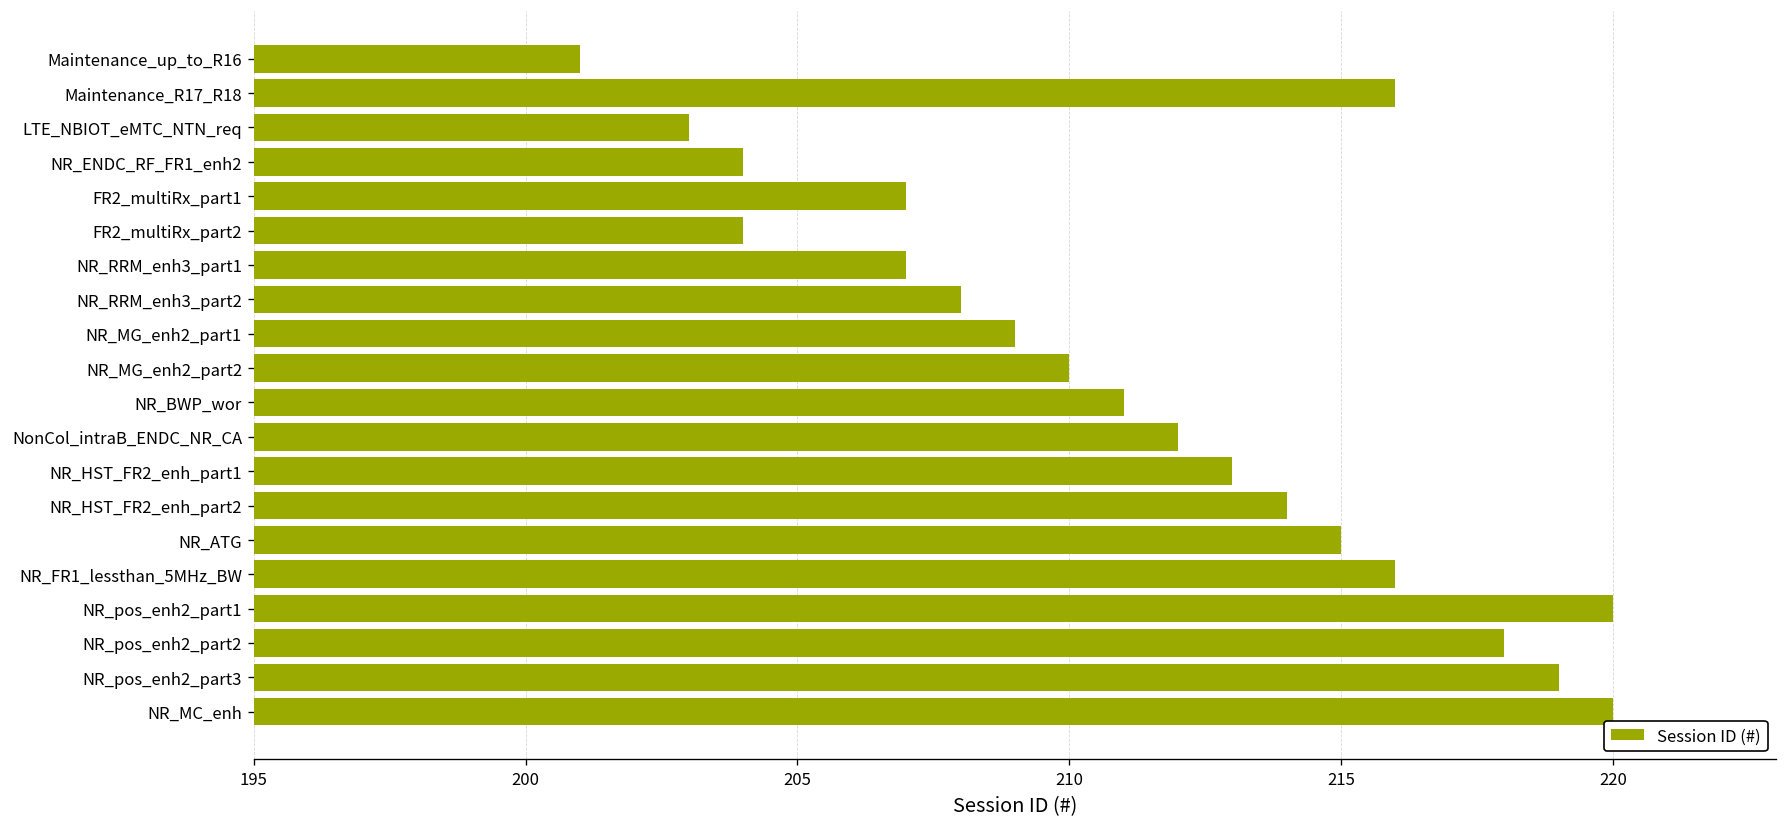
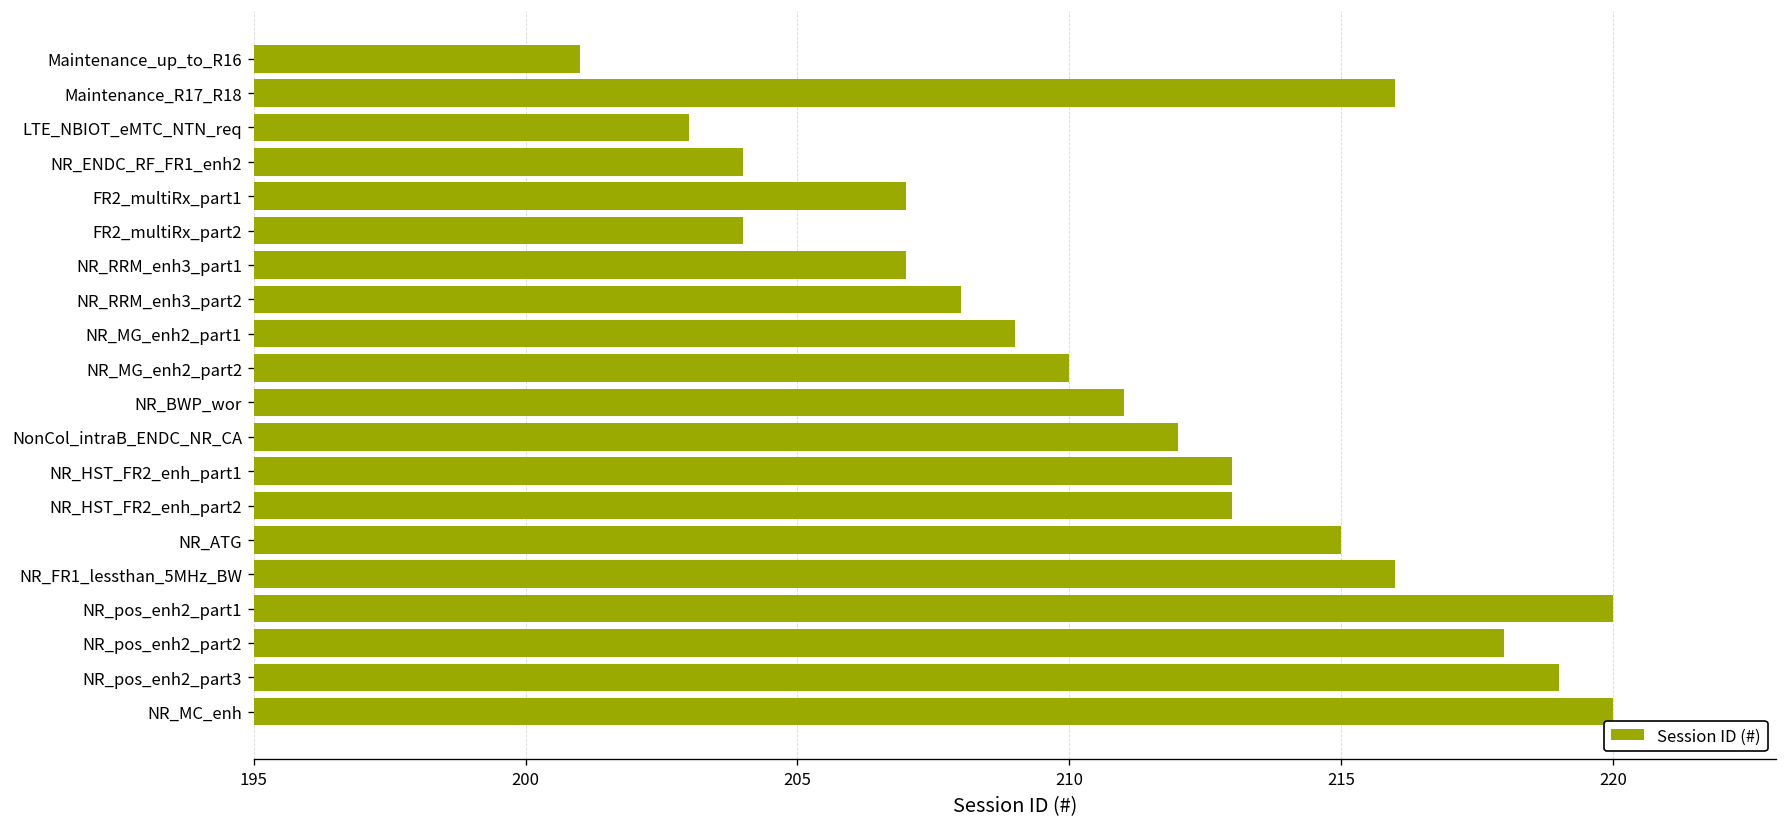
  {
    "Maintenance_up_to_R16": 201,
    "Maintenance_R17_R18": 216,
    "LTE_NBIOT_eMTC_NTN_req": 203,
    "NR_ENDC_RF_FR1_enh2": 204,
    "FR2_multiRx_part1": 207,
    "FR2_multiRx_part2": 204,
    "NR_RRM_enh3_part1": 207,
    "NR_RRM_enh3_part2": 208,
    "NR_MG_enh2_part1": 209,
    "NR_MG_enh2_part2": 210,
    "NR_BWP_wor": 211,
    "NonCol_intraB_ENDC_NR_CA": 212,
    "NR_HST_FR2_enh_part1": 213,
-   "NR_HST_FR2_enh_part2": 214,
+   "NR_HST_FR2_enh_part2": 213,
    "NR_ATG": 215,
    "NR_FR1_lessthan_5MHz_BW": 216,
    "NR_pos_enh2_part1": 220,
    "NR_pos_enh2_part2": 218,
    "NR_pos_enh2_part3": 219,
    "NR_MC_enh": 220
  }
